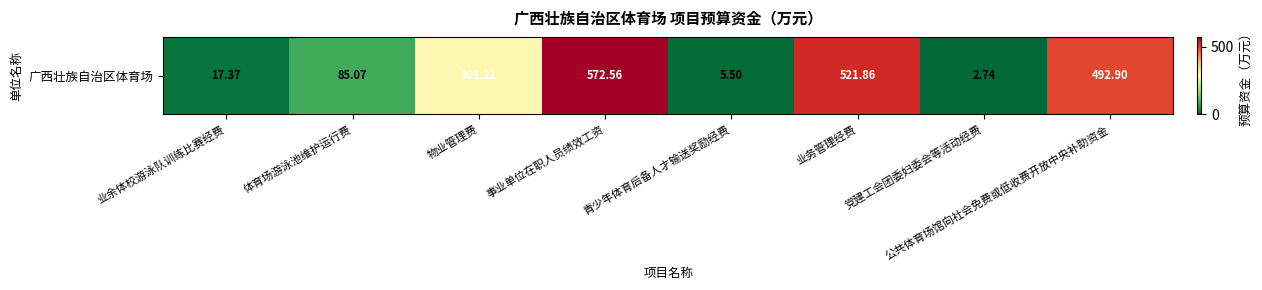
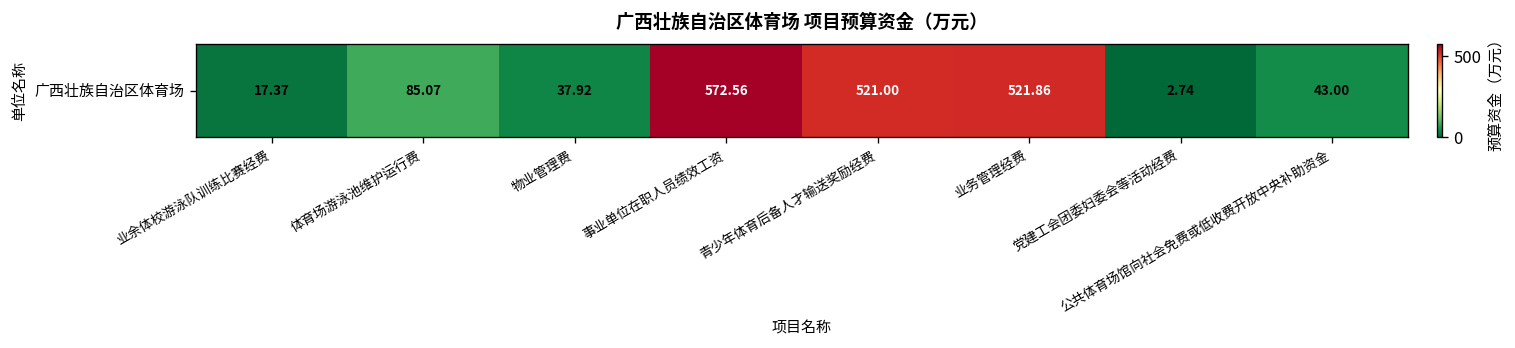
  {
    "广西壮族自治区体育场": {
      "业余体校游泳队训练比赛经费": 17.37,
      "体育场游泳池维护运行费": 85.07,
-     "物业管理费": 301.11,
+     "物业管理费": 37.92,
      "事业单位在职人员绩效工资": 572.56,
-     "青少年体育后备人才输送奖励经费": 5.50,
+     "青少年体育后备人才输送奖励经费": 521.00,
      "业务管理经费": 521.86,
      "党建工会团委妇委会等活动经费": 2.74,
-     "公共体育场馆向社会免费或低收费开放中央补助资金": 492.90
+     "公共体育场馆向社会免费或低收费开放中央补助资金": 43.00
    }
  }
